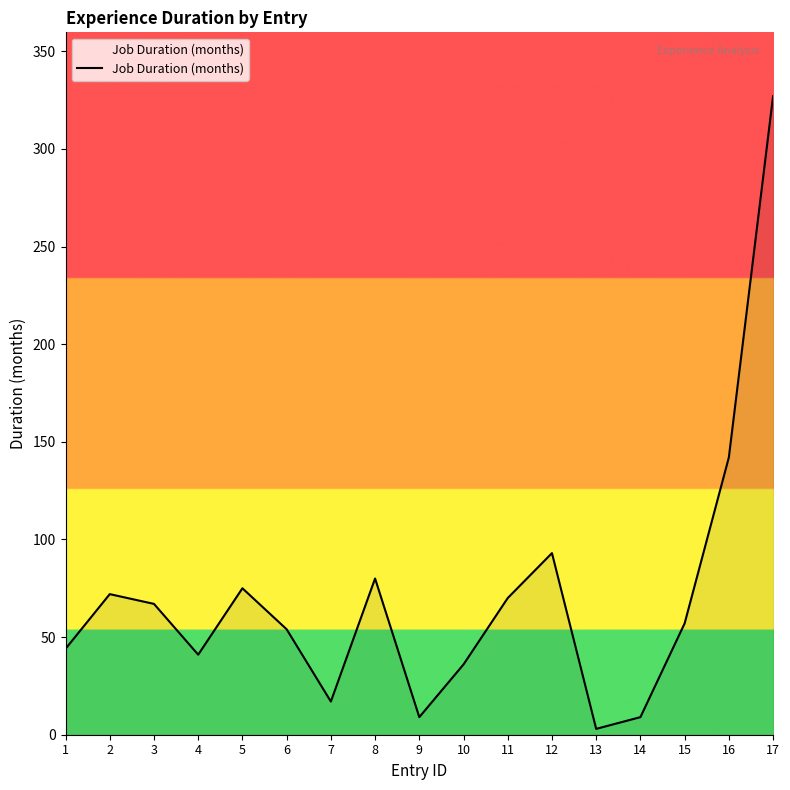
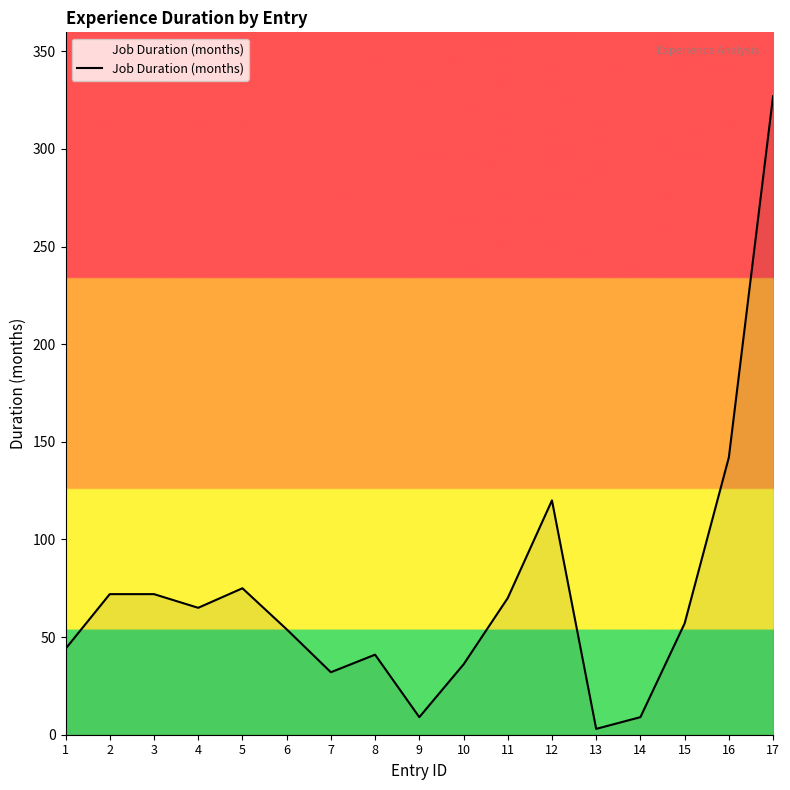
  {
    "1": 44,
    "2": 72,
-   "3": 67,
-   "4": 41,
+   "3": 72,
+   "4": 65,
    "5": 75,
    "6": 54,
-   "7": 17,
-   "8": 80,
+   "7": 32,
+   "8": 41,
    "9": 9,
    "10": 36,
    "11": 70,
-   "12": 93,
+   "12": 120,
    "13": 3,
    "14": 9,
    "15": 57,
    "16": 142,
    "17": 327
  }
